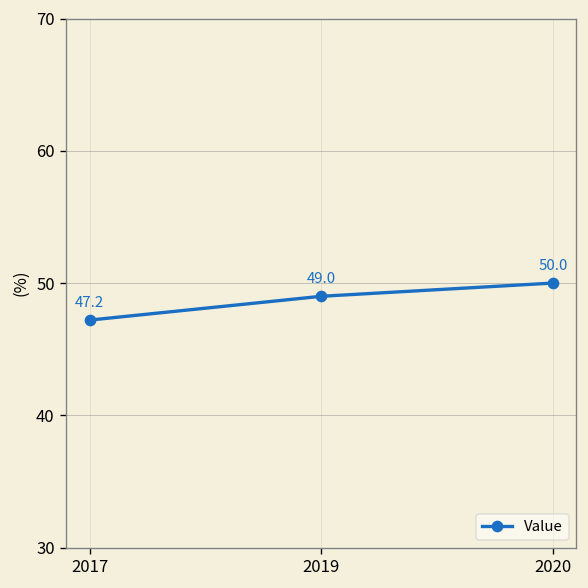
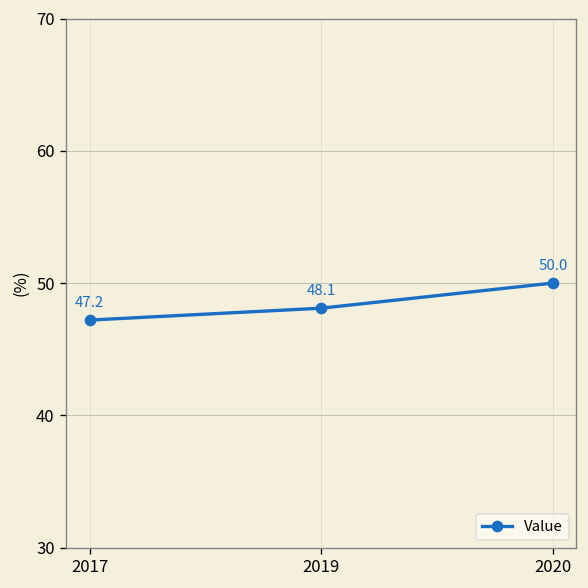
  {
    "2017": 47.2,
-   "2019": 49.0,
+   "2019": 48.1,
    "2020": 50.0
  }
